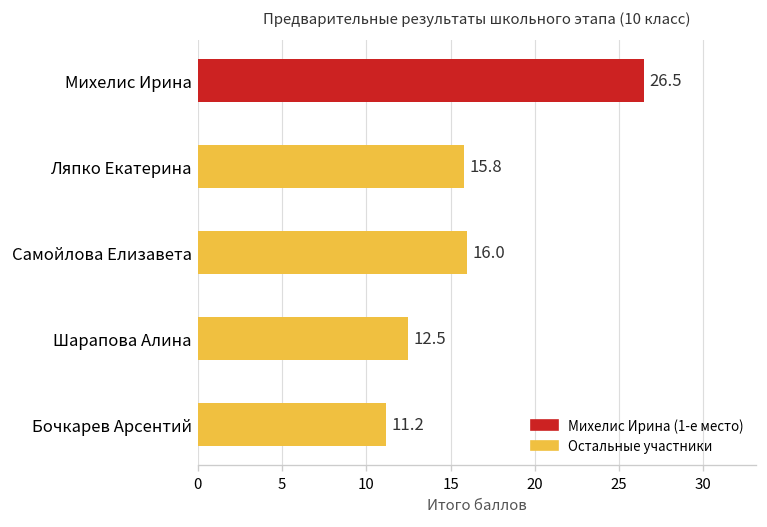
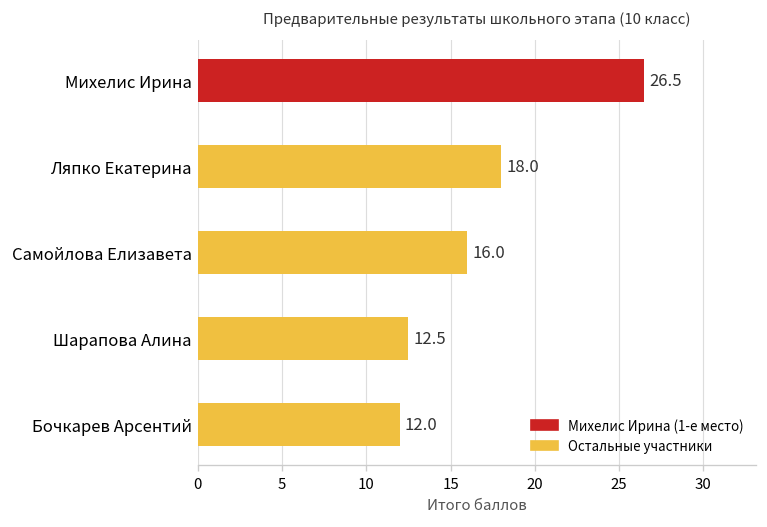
  {
    "Михелис Ирина": 26.5,
-   "Ляпко Екатерина": 15.8,
+   "Ляпко Екатерина": 18.0,
    "Самойлова Елизавета": 16.0,
    "Шарапова Алина": 12.5,
-   "Бочкарев Арсентий": 11.2
+   "Бочкарев Арсентий": 12.0
  }
